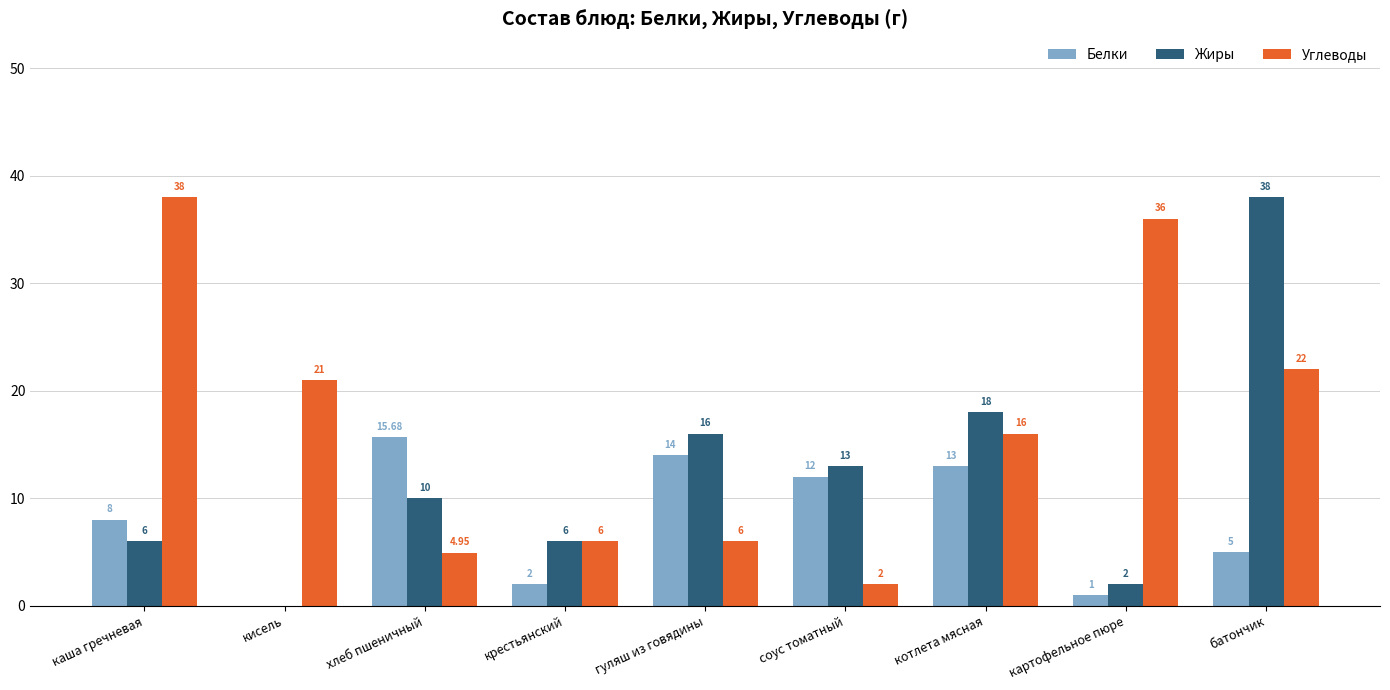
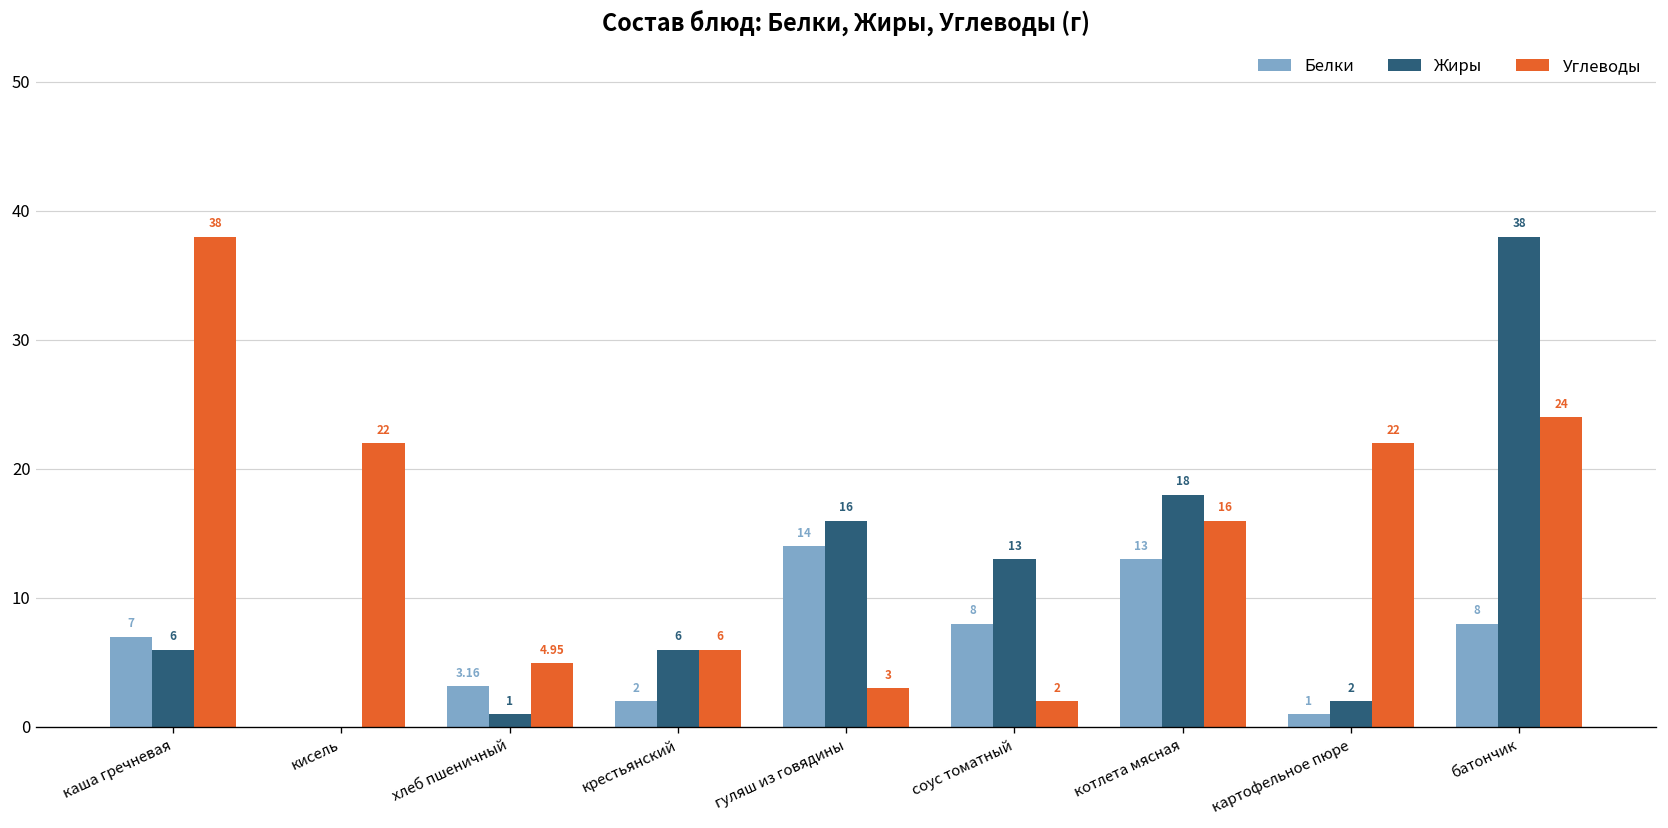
  {
    "Белки": {
-     "каша гречневая": 8,
-     "хлеб пшеничный": 15.68,
+     "каша гречневая": 7,
+     "хлеб пшеничный": 3.16,
      "крестьянский": 2,
      "гуляш из говядины": 14,
-     "соус томатный": 12,
+     "соус томатный": 8,
      "котлета мясная": 13,
      "картофельное пюре": 1,
-     "батончик": 5
+     "батончик": 8
    },
    "Жиры": {
      "каша гречневая": 6,
-     "хлеб пшеничный": 10,
+     "хлеб пшеничный": 1,
      "крестьянский": 6,
      "гуляш из говядины": 16,
      "соус томатный": 13,
      "котлета мясная": 18,
      "картофельное пюре": 2,
      "батончик": 38
    },
    "Углеводы": {
      "каша гречневая": 38,
-     "кисель": 21,
+     "кисель": 22,
      "хлеб пшеничный": 4.95,
      "крестьянский": 6,
-     "гуляш из говядины": 6,
+     "гуляш из говядины": 3,
      "соус томатный": 2,
      "котлета мясная": 16,
-     "картофельное пюре": 36,
-     "батончик": 22
+     "картофельное пюре": 22,
+     "батончик": 24
    }
  }
